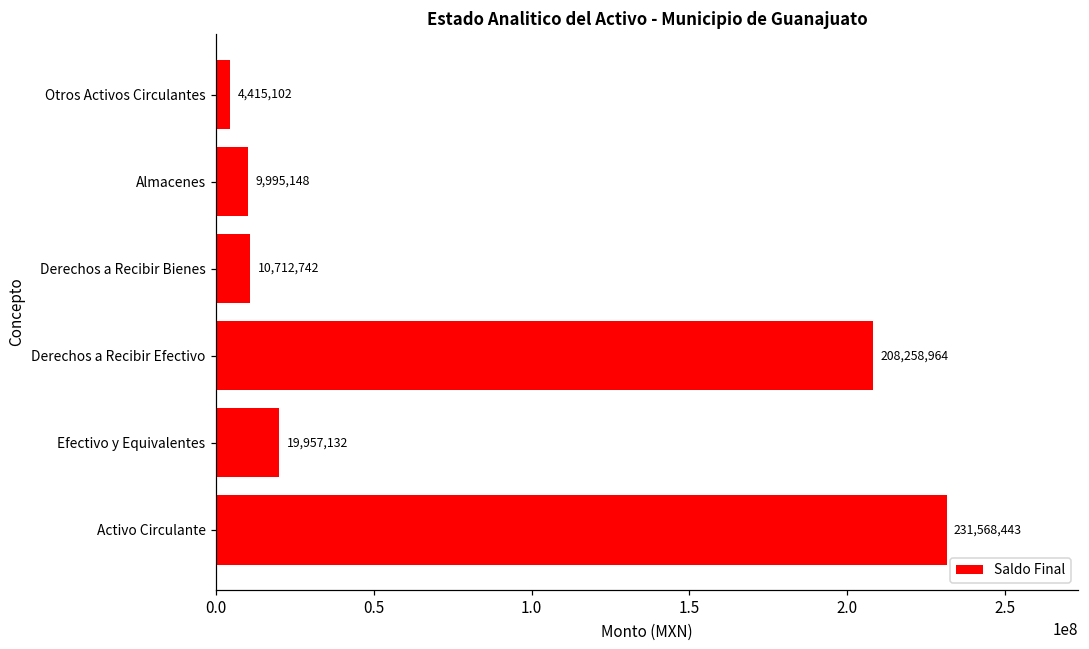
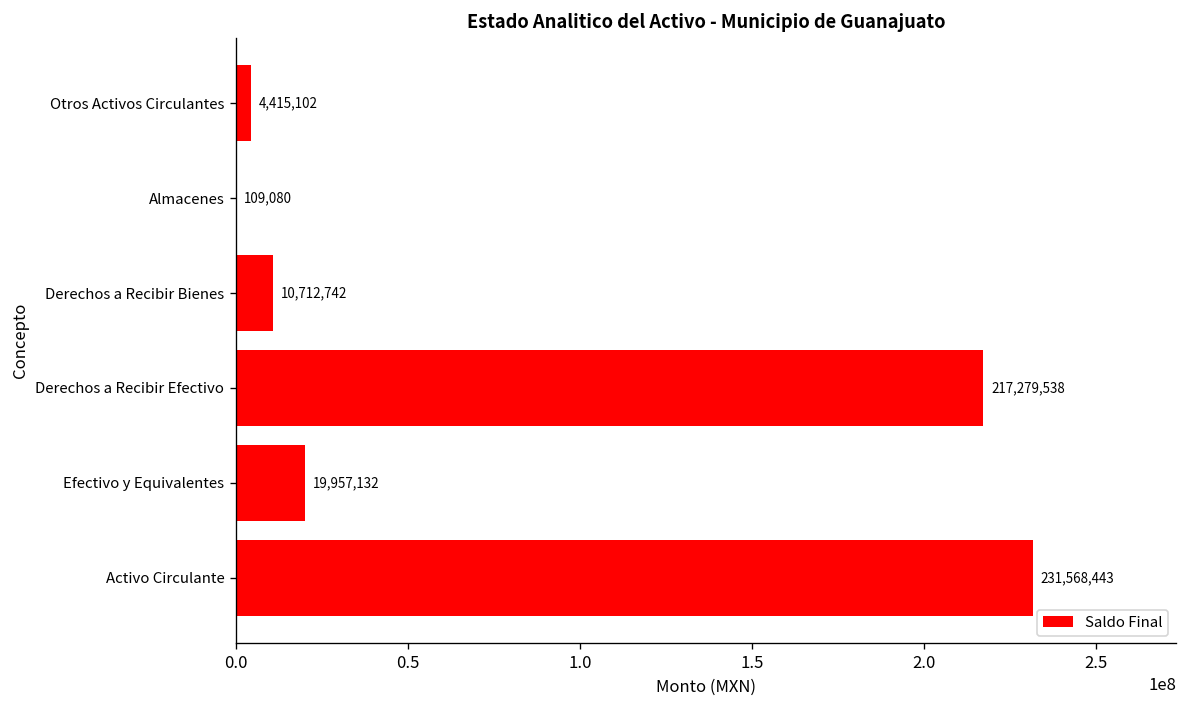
  {
    "Otros Activos Circulantes": "4,415,102",
-   "Almacenes": "9,995,148",
+   "Almacenes": "109,080",
    "Derechos a Recibir Bienes": "10,712,742",
-   "Derechos a Recibir Efectivo": "208,258,964",
+   "Derechos a Recibir Efectivo": "217,279,538",
    "Efectivo y Equivalentes": "19,957,132",
    "Activo Circulante": "231,568,443"
  }
